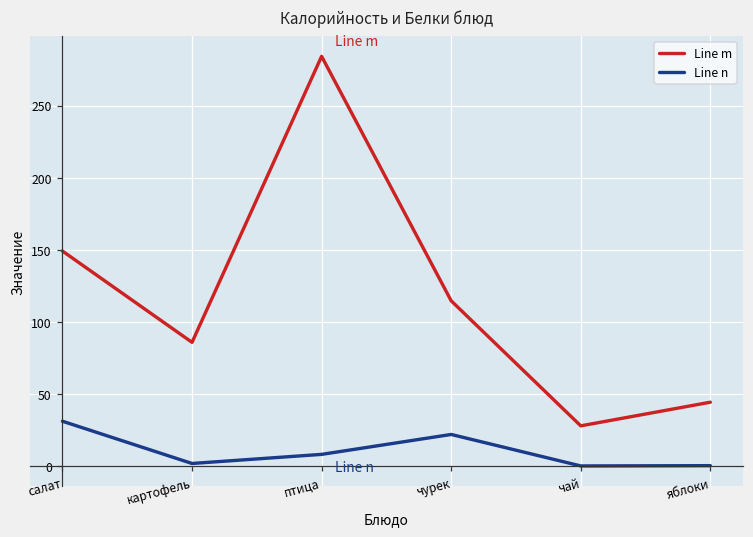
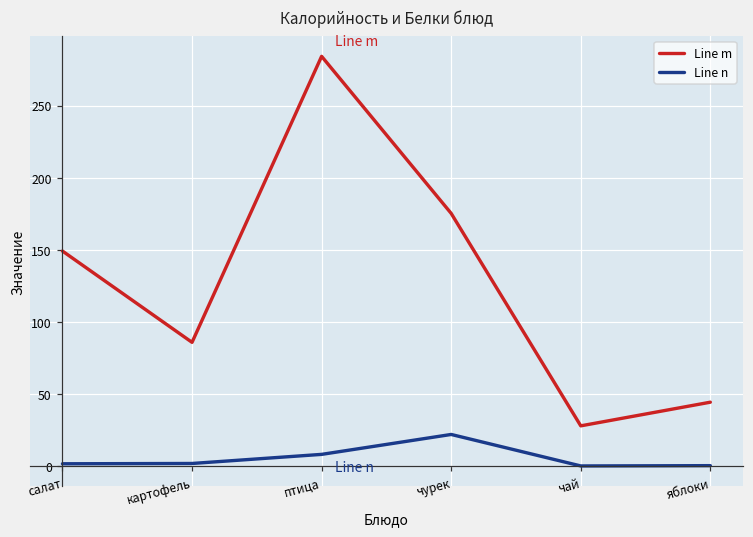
  {
    "Line m": {
      "салат": 149,
      "картофель": 86,
      "птица": 284,
-     "чурек": 115,
+     "чурек": 175,
      "чай": 28,
      "яблоки": 44
    },
    "Line n": {
-     "салат": 31,
+     "салат": 2,
      "картофель": 2,
      "птица": 8,
      "чурек": 22,
      "чай": 0,
      "яблоки": 0
    }
  }
